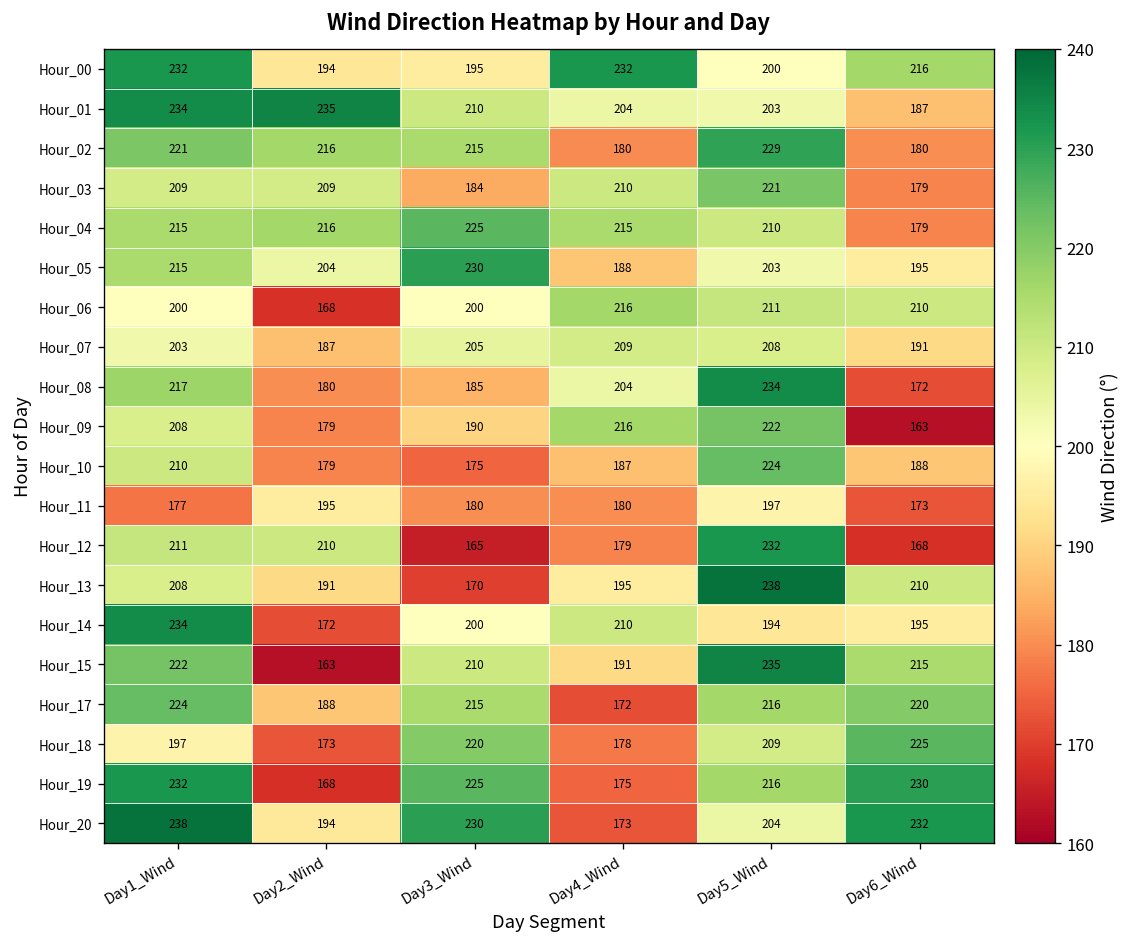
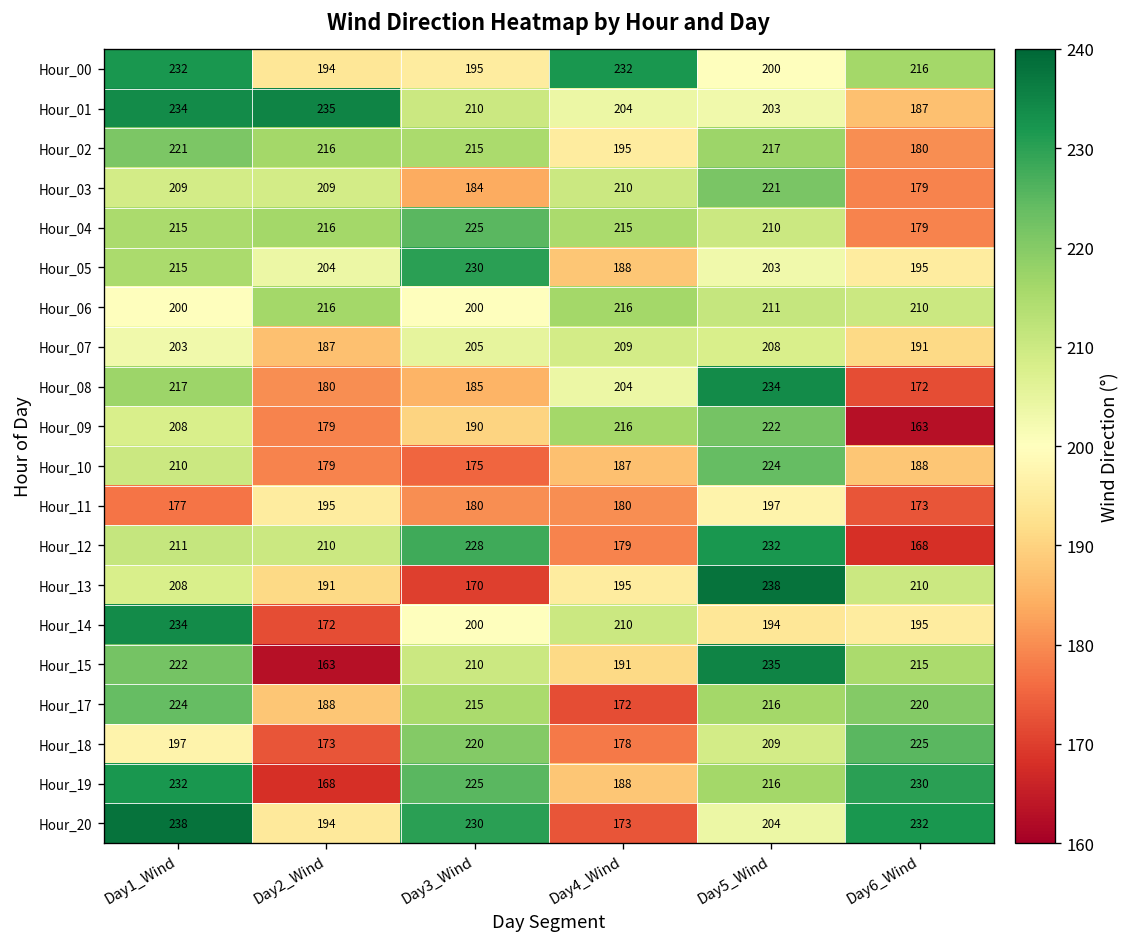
  {
    "Hour_00": {
      "Day1_Wind": 232,
      "Day2_Wind": 194,
      "Day3_Wind": 195,
      "Day4_Wind": 232,
      "Day5_Wind": 200,
      "Day6_Wind": 216
    },
    "Hour_01": {
      "Day1_Wind": 234,
      "Day2_Wind": 235,
      "Day3_Wind": 210,
      "Day4_Wind": 204,
      "Day5_Wind": 203,
      "Day6_Wind": 187
    },
    "Hour_02": {
      "Day1_Wind": 221,
      "Day2_Wind": 216,
      "Day3_Wind": 215,
-     "Day4_Wind": 180,
-     "Day5_Wind": 229,
+     "Day4_Wind": 195,
+     "Day5_Wind": 217,
      "Day6_Wind": 180
    },
    "Hour_03": {
      "Day1_Wind": 209,
      "Day2_Wind": 209,
      "Day3_Wind": 184,
      "Day4_Wind": 210,
      "Day5_Wind": 221,
      "Day6_Wind": 179
    },
    "Hour_04": {
      "Day1_Wind": 215,
      "Day2_Wind": 216,
      "Day3_Wind": 225,
      "Day4_Wind": 215,
      "Day5_Wind": 210,
      "Day6_Wind": 179
    },
    "Hour_05": {
      "Day1_Wind": 215,
      "Day2_Wind": 204,
      "Day3_Wind": 230,
      "Day4_Wind": 188,
      "Day5_Wind": 203,
      "Day6_Wind": 195
    },
    "Hour_06": {
      "Day1_Wind": 200,
-     "Day2_Wind": 168,
+     "Day2_Wind": 216,
      "Day3_Wind": 200,
      "Day4_Wind": 216,
      "Day5_Wind": 211,
      "Day6_Wind": 210
    },
    "Hour_07": {
      "Day1_Wind": 203,
      "Day2_Wind": 187,
      "Day3_Wind": 205,
      "Day4_Wind": 209,
      "Day5_Wind": 208,
      "Day6_Wind": 191
    },
    "Hour_08": {
      "Day1_Wind": 217,
      "Day2_Wind": 180,
      "Day3_Wind": 185,
      "Day4_Wind": 204,
      "Day5_Wind": 234,
      "Day6_Wind": 172
    },
    "Hour_09": {
      "Day1_Wind": 208,
      "Day2_Wind": 179,
      "Day3_Wind": 190,
      "Day4_Wind": 216,
      "Day5_Wind": 222,
      "Day6_Wind": 163
    },
    "Hour_10": {
      "Day1_Wind": 210,
      "Day2_Wind": 179,
      "Day3_Wind": 175,
      "Day4_Wind": 187,
      "Day5_Wind": 224,
      "Day6_Wind": 188
    },
    "Hour_11": {
      "Day1_Wind": 177,
      "Day2_Wind": 195,
      "Day3_Wind": 180,
      "Day4_Wind": 180,
      "Day5_Wind": 197,
      "Day6_Wind": 173
    },
    "Hour_12": {
      "Day1_Wind": 211,
      "Day2_Wind": 210,
-     "Day3_Wind": 165,
+     "Day3_Wind": 228,
      "Day4_Wind": 179,
      "Day5_Wind": 232,
      "Day6_Wind": 168
    },
    "Hour_13": {
      "Day1_Wind": 208,
      "Day2_Wind": 191,
      "Day3_Wind": 170,
      "Day4_Wind": 195,
      "Day5_Wind": 238,
      "Day6_Wind": 210
    },
    "Hour_14": {
      "Day1_Wind": 234,
      "Day2_Wind": 172,
      "Day3_Wind": 200,
      "Day4_Wind": 210,
      "Day5_Wind": 194,
      "Day6_Wind": 195
    },
    "Hour_15": {
      "Day1_Wind": 222,
      "Day2_Wind": 163,
      "Day3_Wind": 210,
      "Day4_Wind": 191,
      "Day5_Wind": 235,
      "Day6_Wind": 215
    },
    "Hour_17": {
      "Day1_Wind": 224,
      "Day2_Wind": 188,
      "Day3_Wind": 215,
      "Day4_Wind": 172,
      "Day5_Wind": 216,
      "Day6_Wind": 220
    },
    "Hour_18": {
      "Day1_Wind": 197,
      "Day2_Wind": 173,
      "Day3_Wind": 220,
      "Day4_Wind": 178,
      "Day5_Wind": 209,
      "Day6_Wind": 225
    },
    "Hour_19": {
      "Day1_Wind": 232,
      "Day2_Wind": 168,
      "Day3_Wind": 225,
-     "Day4_Wind": 175,
+     "Day4_Wind": 188,
      "Day5_Wind": 216,
      "Day6_Wind": 230
    },
    "Hour_20": {
      "Day1_Wind": 238,
      "Day2_Wind": 194,
      "Day3_Wind": 230,
      "Day4_Wind": 173,
      "Day5_Wind": 204,
      "Day6_Wind": 232
    }
  }
